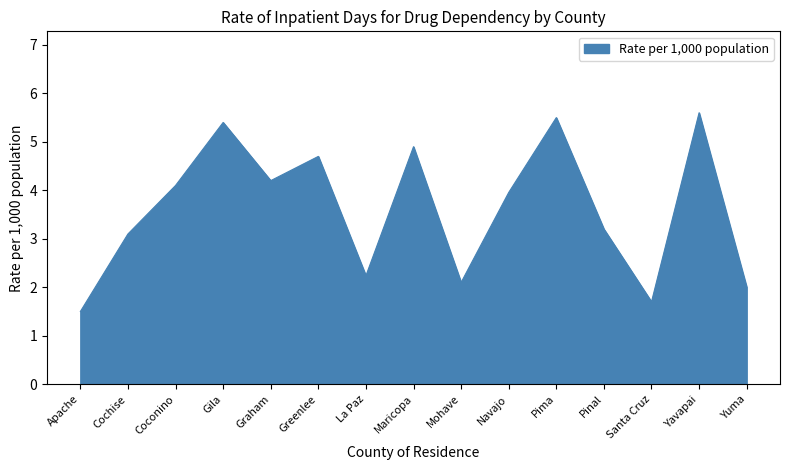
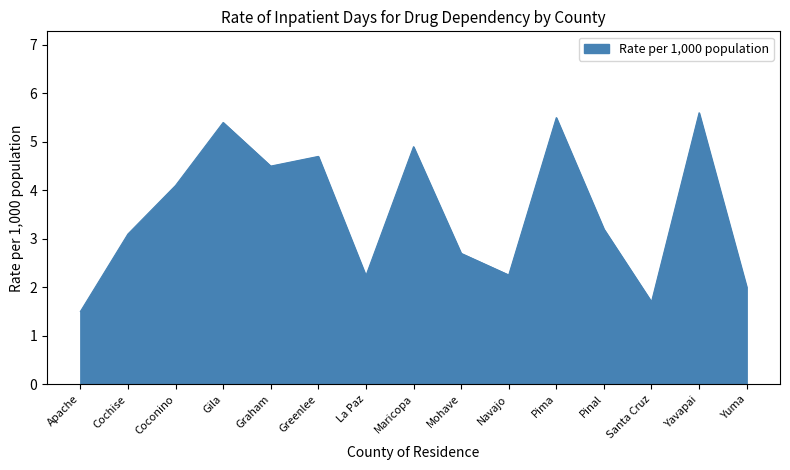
  {
    "Apache": 1.5,
    "Cochise": 3.1,
    "Coconino": 4.1,
    "Gila": 5.4,
-   "Graham": 4.2,
+   "Graham": 4.5,
    "Greenlee": 4.7,
    "La Paz": 2.2,
    "Maricopa": 4.9,
-   "Mohave": 2.1,
-   "Navajo": 4.0,
+   "Mohave": 2.7,
+   "Navajo": 2.3,
    "Pima": 5.5,
    "Pinal": 3.2,
    "Santa Cruz": 1.7,
    "Yavapai": 5.6,
    "Yuma": 2.0
  }
